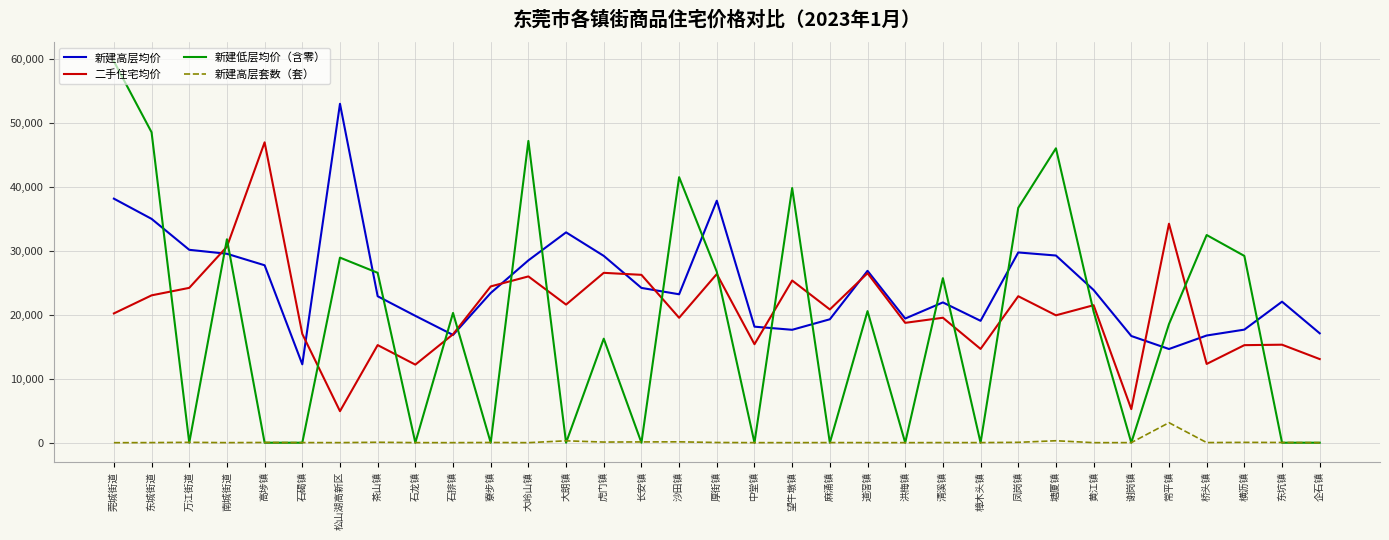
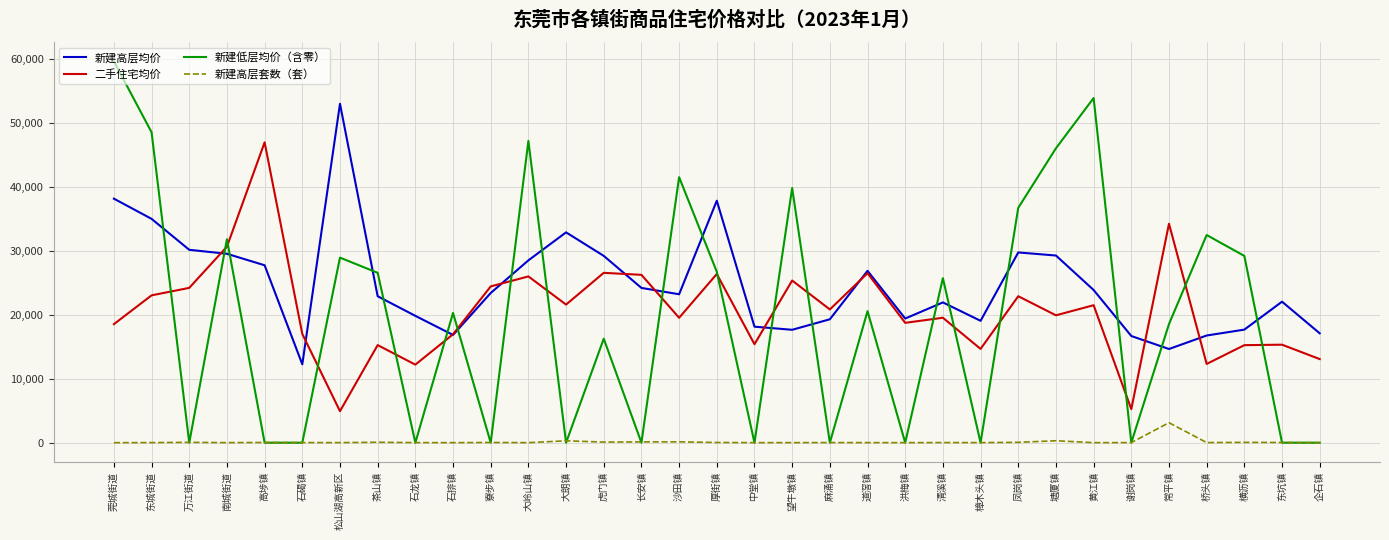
  {
    "新建高层均价": {
      "莞城街道": "38,000",
      "东城街道": "35,000",
      "万江街道": "30,000",
      "南城街道": "30,000",
      "高埗镇": "28,000",
      "石碣镇": "12,000",
      "松山湖高新区": "53,000",
      "茶山镇": "23,000",
      "石龙镇": "20,000",
      "寮步镇": "23,000",
      "大岭山镇": "29,000",
      "大朗镇": "33,000",
      "虎门镇": "29,000",
      "长安镇": "24,000",
      "沙田镇": "23,000",
      "厚街镇": "38,000",
      "中堂镇": "18,000",
      "望牛墩镇": "18,000",
      "麻涌镇": "19,000",
      "洪梅镇": "19,000",
      "清溪镇": "22,000",
      "樟木头镇": "19,000",
      "凤岗镇": "30,000",
      "塘厦镇": "29,000",
      "黄江镇": "24,000",
      "谢岗镇": "17,000",
      "常平镇": "15,000",
      "桥头镇": "17,000",
      "横沥镇": "18,000",
      "东坑镇": "22,000",
      "企石镇": "17,000"
    },
    "二手住宅均价": {
-     "莞城街道": "20,000",
+     "莞城街道": "19,000",
      "东城街道": "23,000",
      "万江街道": "24,000",
      "南城街道": "31,000",
      "高埗镇": "47,000",
      "石碣镇": "17,000",
      "松山湖高新区": "5,000",
      "茶山镇": "15,000",
      "石龙镇": "12,000",
      "寮步镇": "24,000",
      "大岭山镇": "26,000",
      "大朗镇": "22,000",
      "虎门镇": "27,000",
      "长安镇": "26,000",
      "沙田镇": "20,000",
      "中堂镇": "15,000",
      "望牛墩镇": "25,000",
      "麻涌镇": "21,000",
      "洪梅镇": "19,000",
      "清溪镇": "20,000",
      "樟木头镇": "15,000",
      "凤岗镇": "23,000",
      "塘厦镇": "20,000",
      "黄江镇": "22,000",
      "谢岗镇": "5,000",
      "常平镇": "34,000",
      "桥头镇": "12,000",
      "横沥镇": "15,000",
      "东坑镇": "15,000",
      "企石镇": "13,000"
    },
    "新建低层均价（含零）": {
      "东城街道": "49,000",
      "南城街道": "32,000",
      "松山湖高新区": "29,000",
      "茶山镇": "27,000",
      "石排镇": "20,000",
      "大岭山镇": "47,000",
      "虎门镇": "16,000",
      "沙田镇": "42,000",
      "望牛墩镇": "40,000",
      "道滘镇": "21,000",
      "清溪镇": "26,000",
      "凤岗镇": "37,000",
      "塘厦镇": "46,000",
-     "黄江镇": "21,000",
+     "黄江镇": "54,000",
      "常平镇": "19,000",
      "桥头镇": "32,000",
      "横沥镇": "29,000"
    },
    "新建高层套数（套）": {
      "莞城街道": "0",
      "东城街道": "0",
      "南城街道": "0",
      "松山湖高新区": "0",
      "茶山镇": "0",
      "石排镇": "0",
      "大岭山镇": "0",
      "虎门镇": "0",
      "沙田镇": "0",
      "厚街镇": "0",
      "望牛墩镇": "0",
      "道滘镇": "0",
      "清溪镇": "0",
      "凤岗镇": "0",
      "塘厦镇": "0",
      "黄江镇": "0",
      "常平镇": "3,000",
      "桥头镇": "0",
      "横沥镇": "0"
    }
  }
